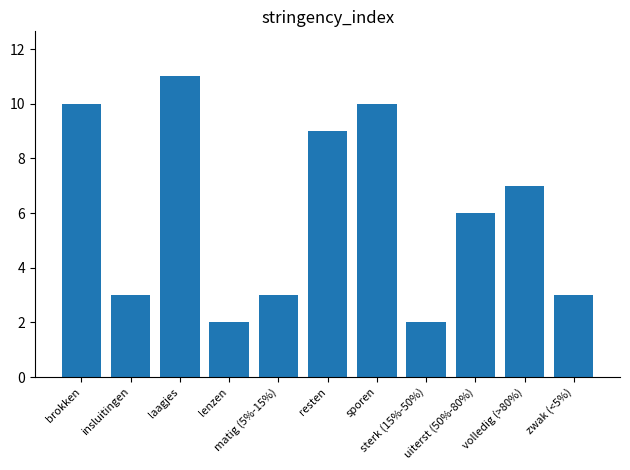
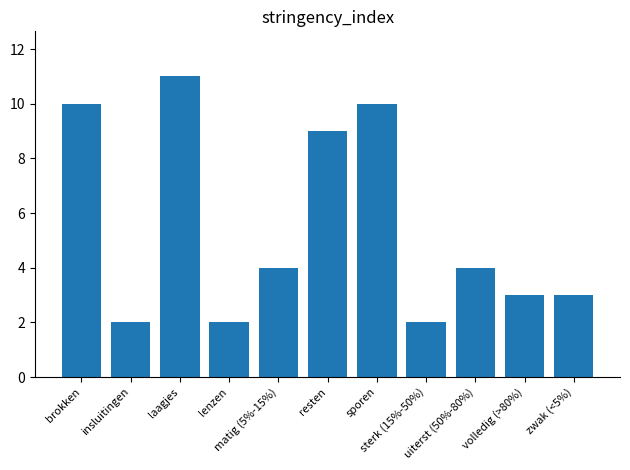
  {
    "brokken": 10,
-   "insluitingen": 3,
+   "insluitingen": 2,
    "laagjes": 11,
    "lenzen": 2,
-   "matig (5%-15%)": 3,
+   "matig (5%-15%)": 4,
    "resten": 9,
    "sporen": 10,
    "sterk (15%-50%)": 2,
-   "uiterst (50%-80%)": 6,
-   "volledig (>80%)": 7,
+   "uiterst (50%-80%)": 4,
+   "volledig (>80%)": 3,
    "zwak (<5%)": 3
  }
